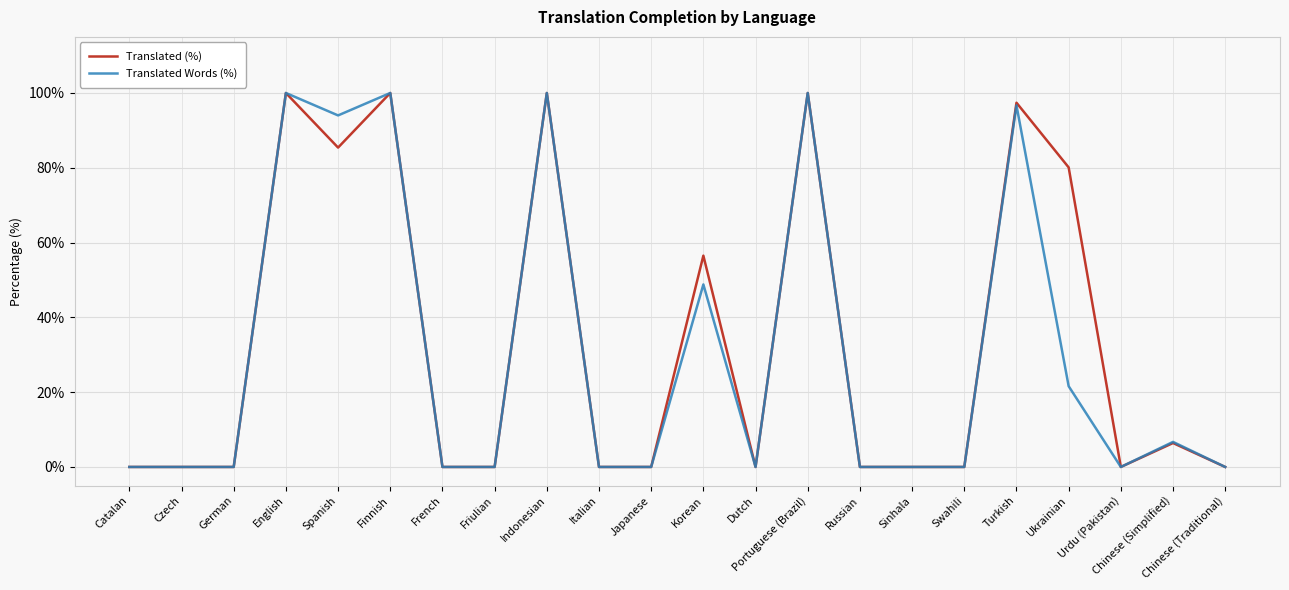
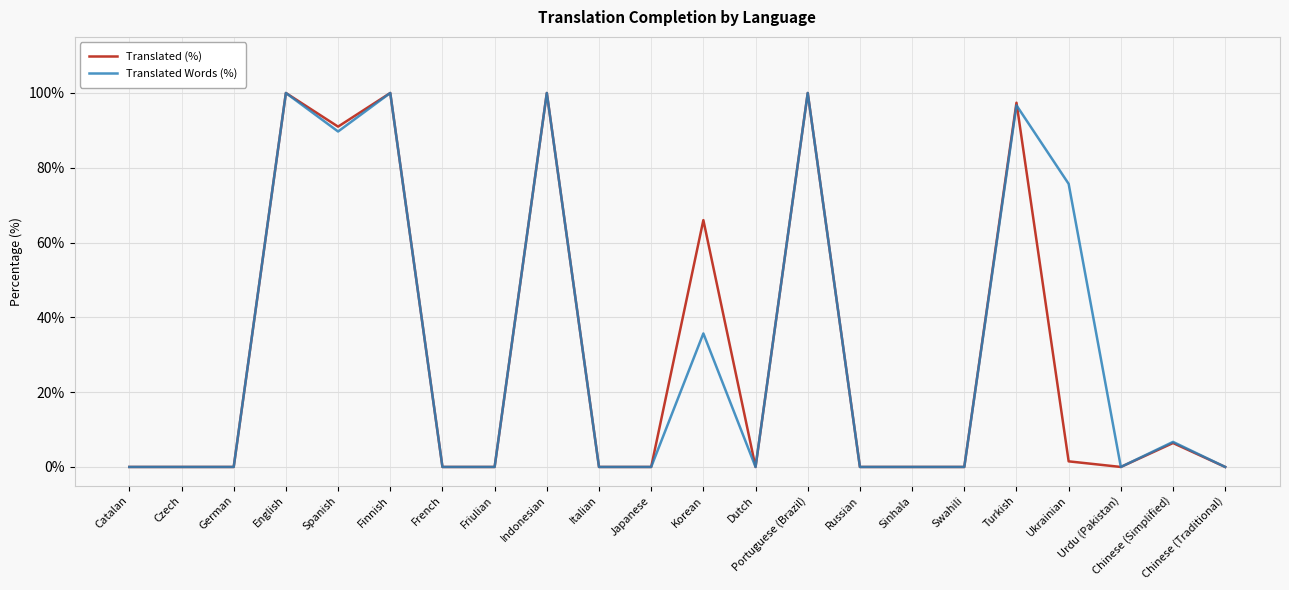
  {
    "Translated (%)": {
-     "Spanish": "85%",
-     "Korean": "57%",
+     "Spanish": "91%",
+     "Korean": "66%",
      "Turkish": "97%",
-     "Ukrainian": "80%"
+     "Ukrainian": "2%"
    },
    "Translated Words (%)": {
-     "Spanish": "94%",
-     "Korean": "49%",
+     "Spanish": "90%",
+     "Korean": "36%",
      "Turkish": "97%",
-     "Ukrainian": "22%"
+     "Ukrainian": "76%"
    }
  }
